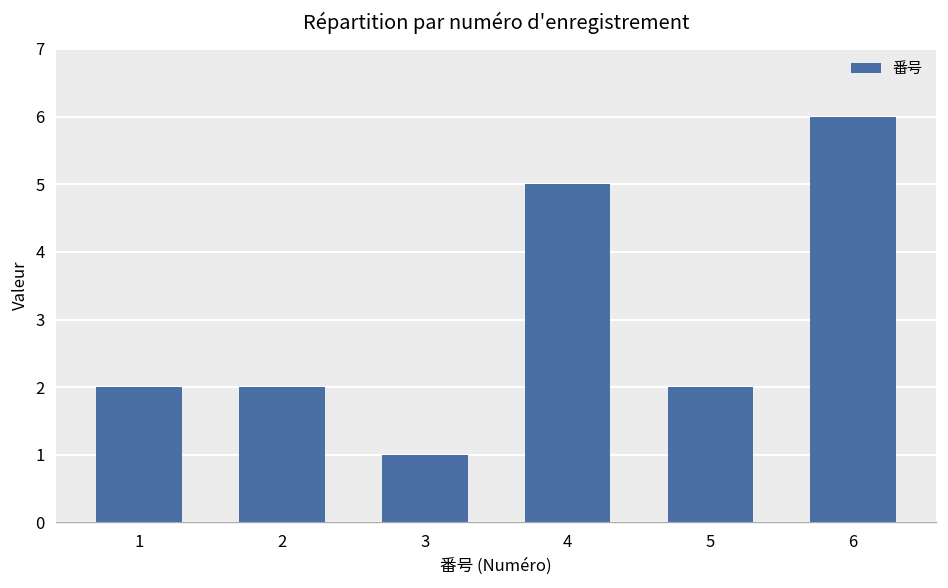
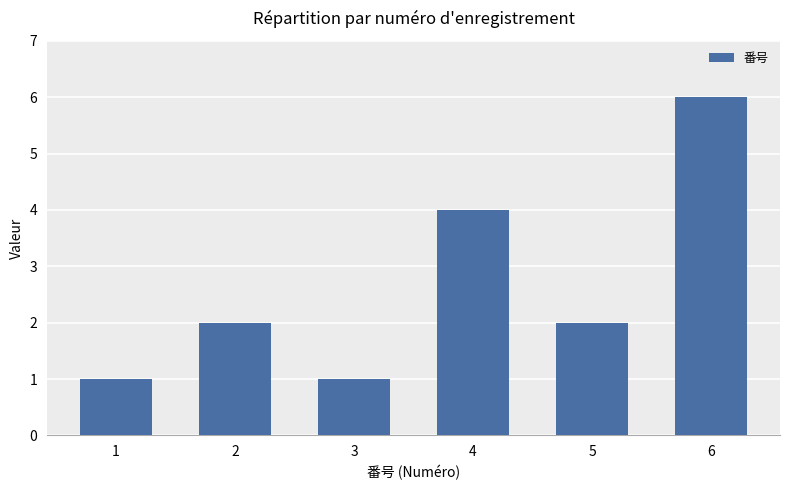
  {
-   "1": 2,
+   "1": 1,
    "2": 2,
    "3": 1,
-   "4": 5,
+   "4": 4,
    "5": 2,
    "6": 6
  }
